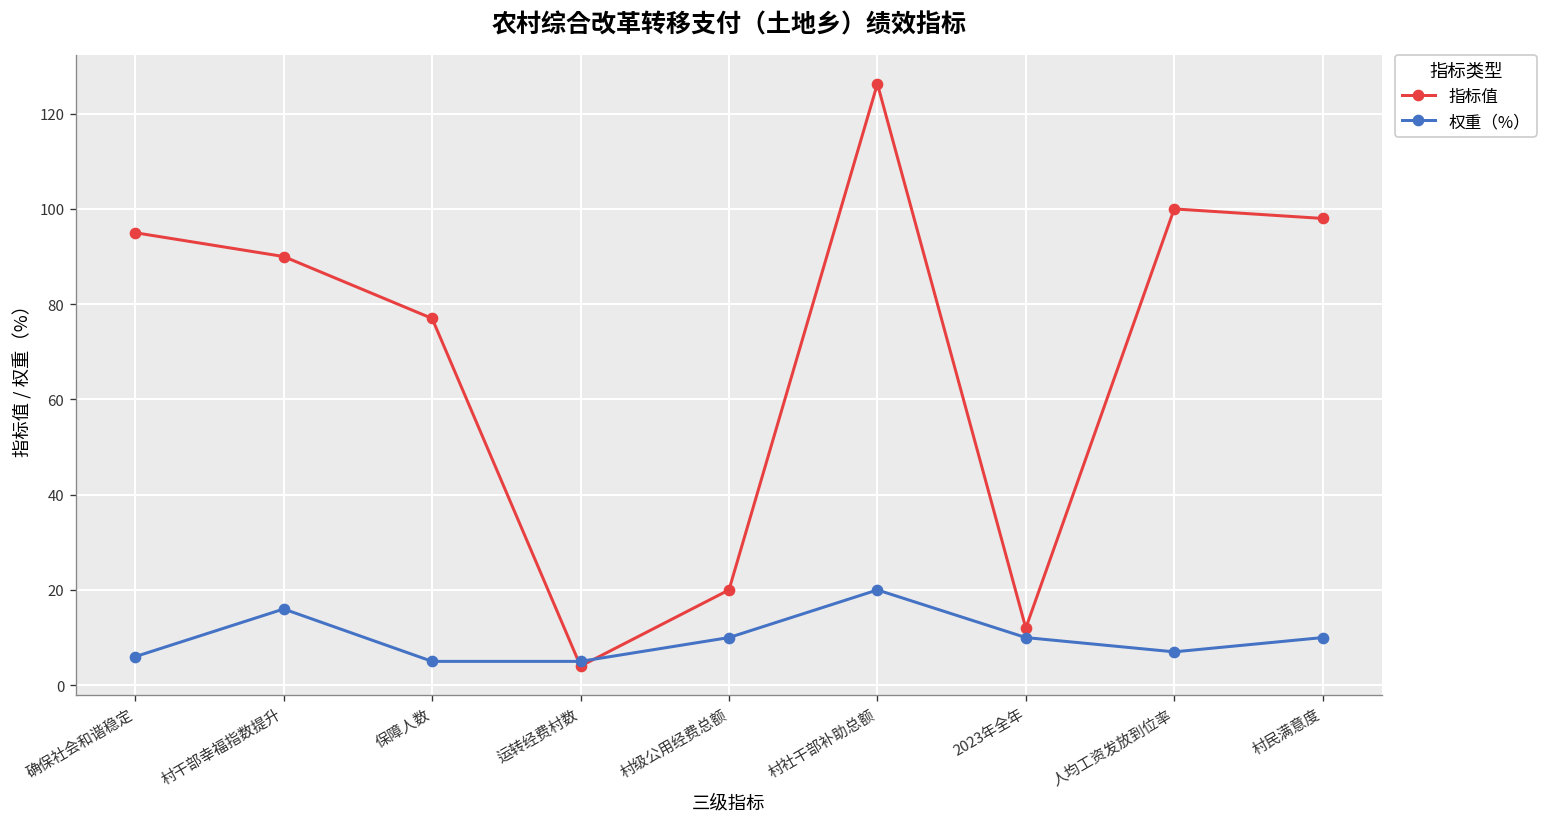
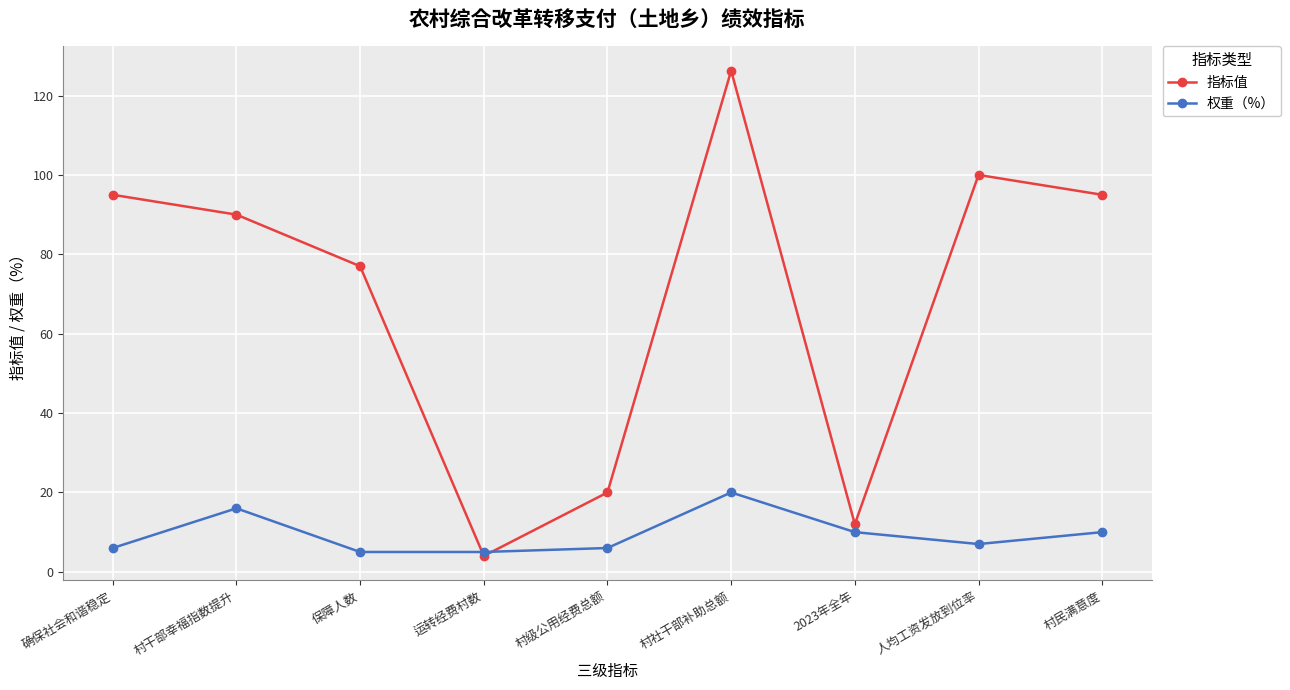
  {
    "指标值": {
      "确保社会和谐稳定": 95,
      "村干部幸福指数提升": 90,
      "保障人数": 77,
      "运转经费村数": 4,
      "村级公用经费总额": 20,
      "村社干部补助总额": 126,
      "2023年全年": 12,
      "人均工资发放到位率": 100,
-     "村民满意度": 98
+     "村民满意度": 95
    },
    "权重（%）": {
      "确保社会和谐稳定": 6,
      "村干部幸福指数提升": 16,
      "保障人数": 5,
      "运转经费村数": 5,
-     "村级公用经费总额": 10,
+     "村级公用经费总额": 6,
      "村社干部补助总额": 20,
      "2023年全年": 10,
      "人均工资发放到位率": 7,
      "村民满意度": 10
    }
  }
